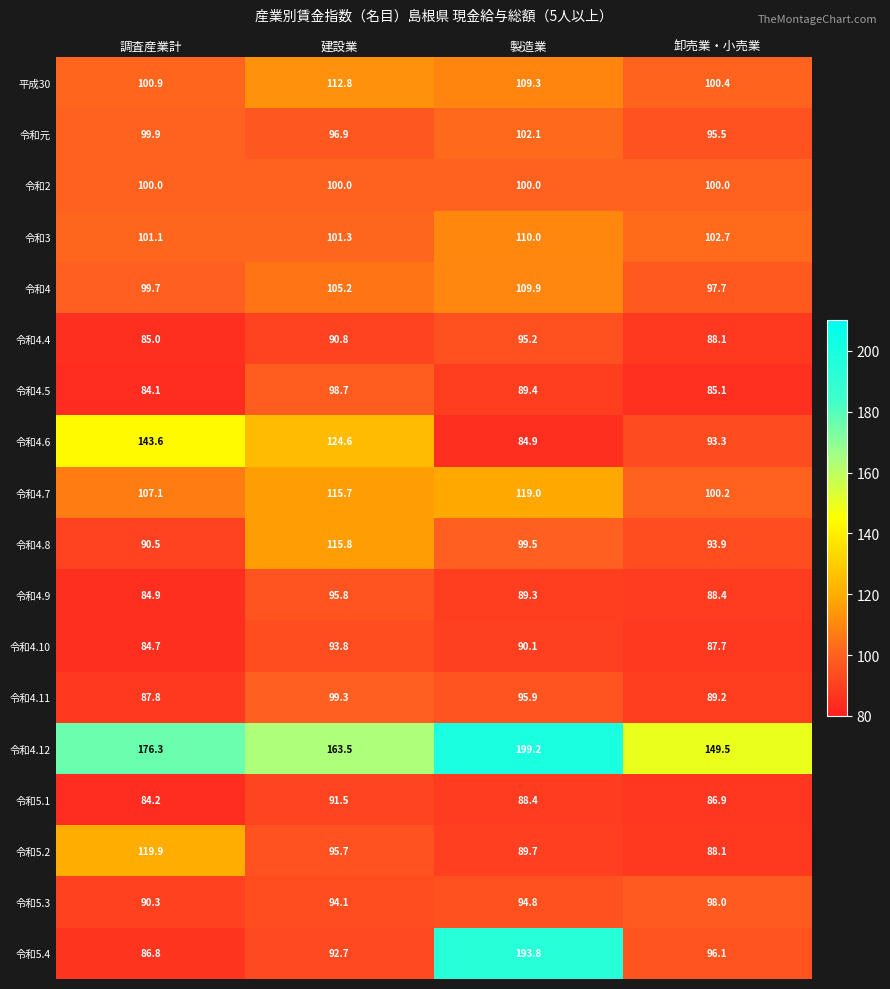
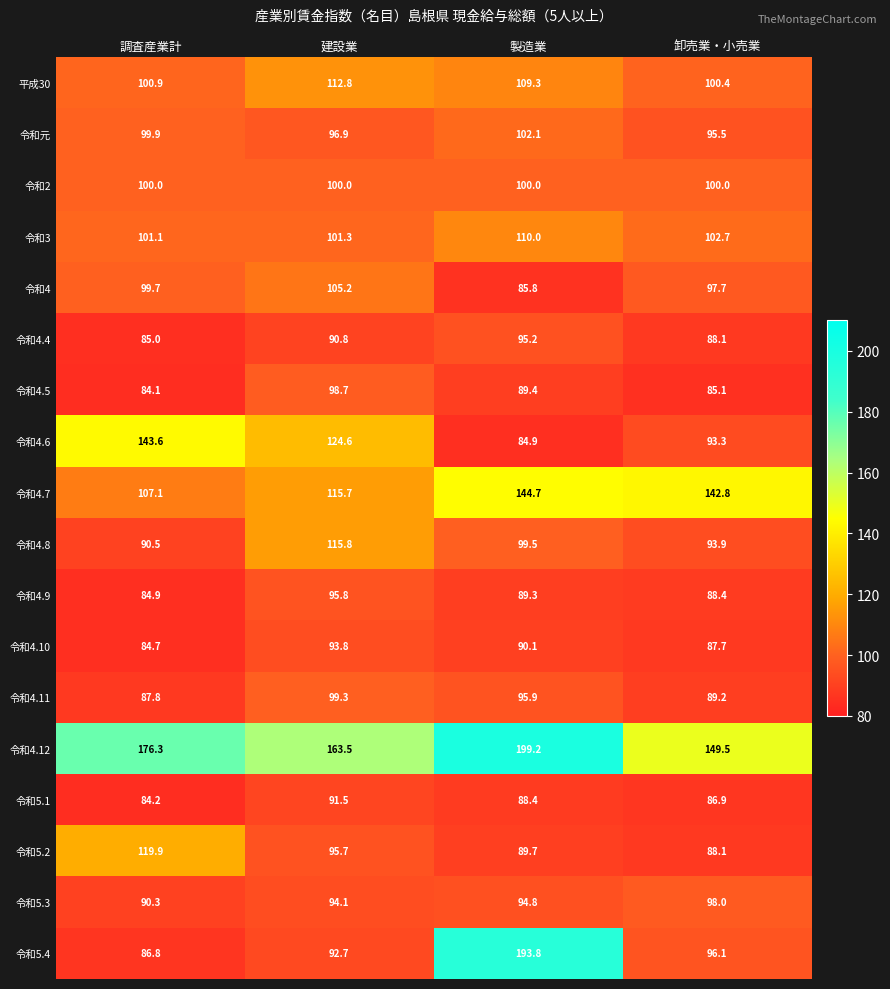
  {
    "平成30": {
      "調査産業計": 100.9,
      "建設業": 112.8,
      "製造業": 109.3,
      "卸売業・小売業": 100.4
    },
    "令和元": {
      "調査産業計": 99.9,
      "建設業": 96.9,
      "製造業": 102.1,
      "卸売業・小売業": 95.5
    },
    "令和2": {
      "調査産業計": 100.0,
      "建設業": 100.0,
      "製造業": 100.0,
      "卸売業・小売業": 100.0
    },
    "令和3": {
      "調査産業計": 101.1,
      "建設業": 101.3,
      "製造業": 110.0,
      "卸売業・小売業": 102.7
    },
    "令和4": {
      "調査産業計": 99.7,
      "建設業": 105.2,
-     "製造業": 109.9,
+     "製造業": 85.8,
      "卸売業・小売業": 97.7
    },
    "令和4.4": {
      "調査産業計": 85.0,
      "建設業": 90.8,
      "製造業": 95.2,
      "卸売業・小売業": 88.1
    },
    "令和4.5": {
      "調査産業計": 84.1,
      "建設業": 98.7,
      "製造業": 89.4,
      "卸売業・小売業": 85.1
    },
    "令和4.6": {
      "調査産業計": 143.6,
      "建設業": 124.6,
      "製造業": 84.9,
      "卸売業・小売業": 93.3
    },
    "令和4.7": {
      "調査産業計": 107.1,
      "建設業": 115.7,
-     "製造業": 119.0,
-     "卸売業・小売業": 100.2
+     "製造業": 144.7,
+     "卸売業・小売業": 142.8
    },
    "令和4.8": {
      "調査産業計": 90.5,
      "建設業": 115.8,
      "製造業": 99.5,
      "卸売業・小売業": 93.9
    },
    "令和4.9": {
      "調査産業計": 84.9,
      "建設業": 95.8,
      "製造業": 89.3,
      "卸売業・小売業": 88.4
    },
    "令和4.10": {
      "調査産業計": 84.7,
      "建設業": 93.8,
      "製造業": 90.1,
      "卸売業・小売業": 87.7
    },
    "令和4.11": {
      "調査産業計": 87.8,
      "建設業": 99.3,
      "製造業": 95.9,
      "卸売業・小売業": 89.2
    },
    "令和4.12": {
      "調査産業計": 176.3,
      "建設業": 163.5,
      "製造業": 199.2,
      "卸売業・小売業": 149.5
    },
    "令和5.1": {
      "調査産業計": 84.2,
      "建設業": 91.5,
      "製造業": 88.4,
      "卸売業・小売業": 86.9
    },
    "令和5.2": {
      "調査産業計": 119.9,
      "建設業": 95.7,
      "製造業": 89.7,
      "卸売業・小売業": 88.1
    },
    "令和5.3": {
      "調査産業計": 90.3,
      "建設業": 94.1,
      "製造業": 94.8,
      "卸売業・小売業": 98.0
    },
    "令和5.4": {
      "調査産業計": 86.8,
      "建設業": 92.7,
      "製造業": 193.8,
      "卸売業・小売業": 96.1
    }
  }
